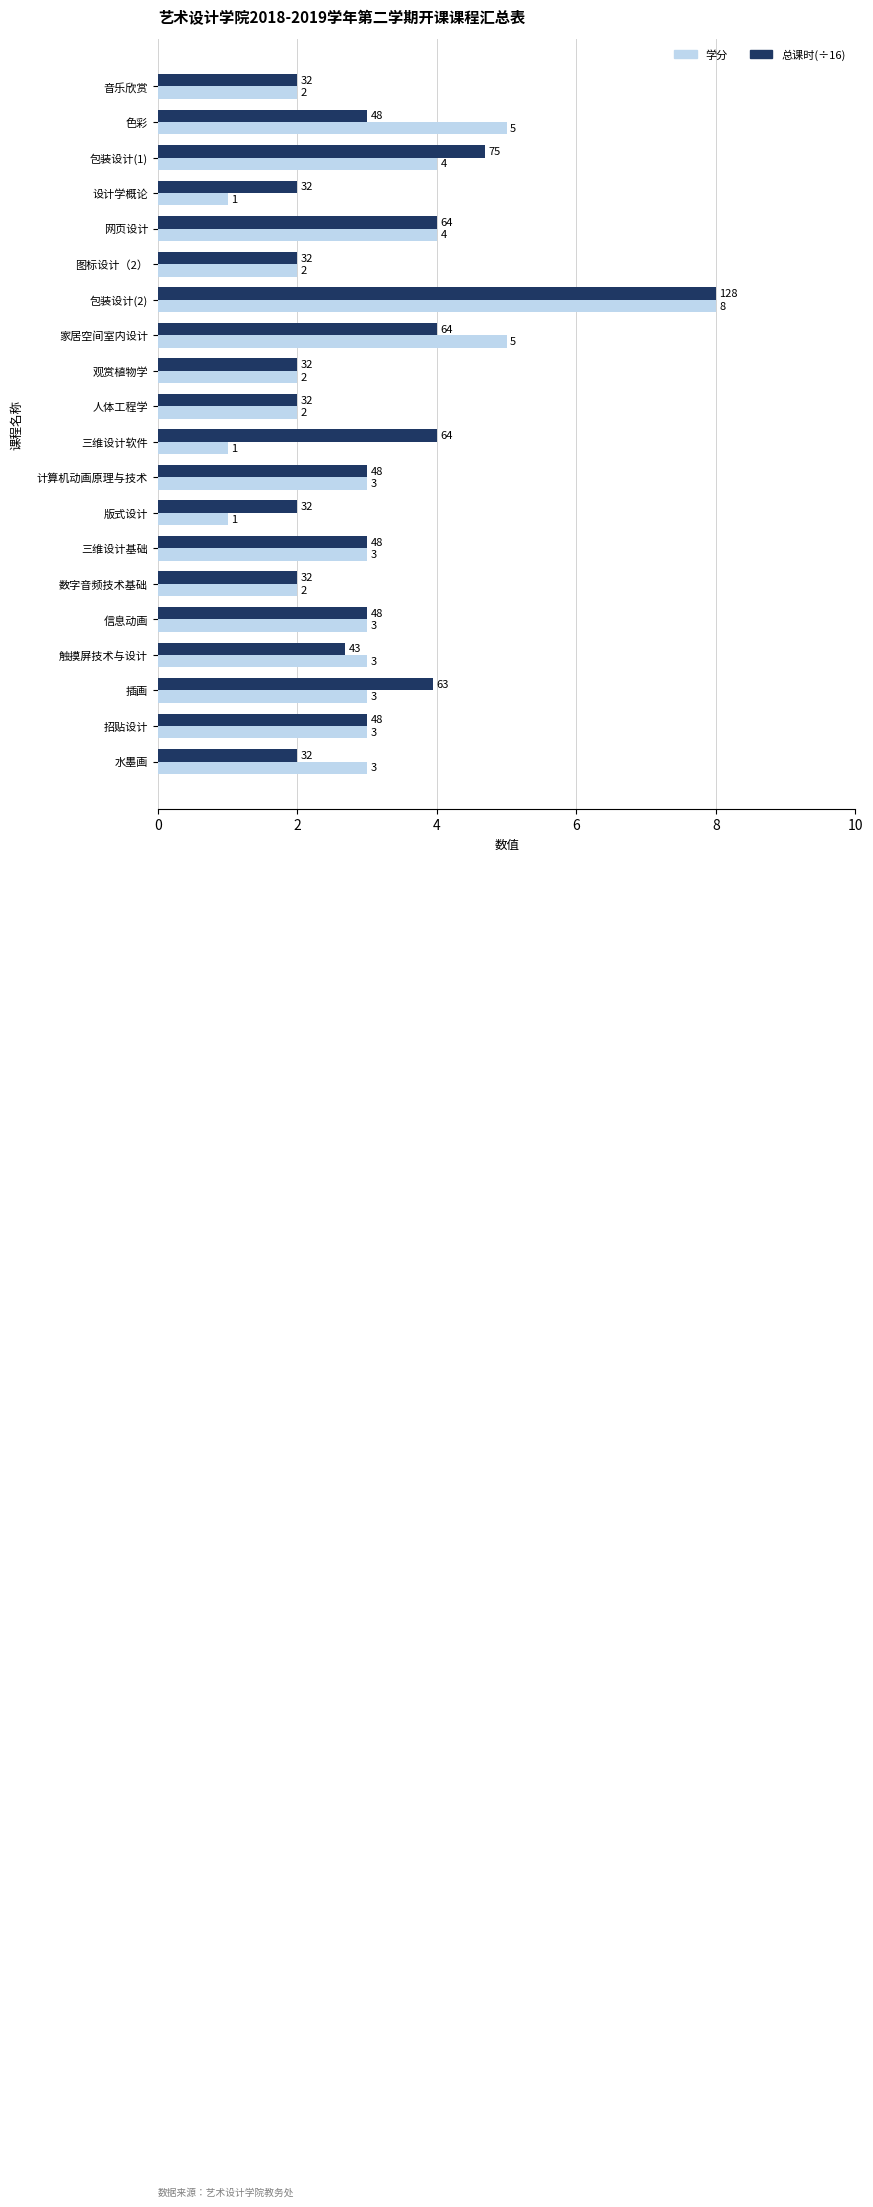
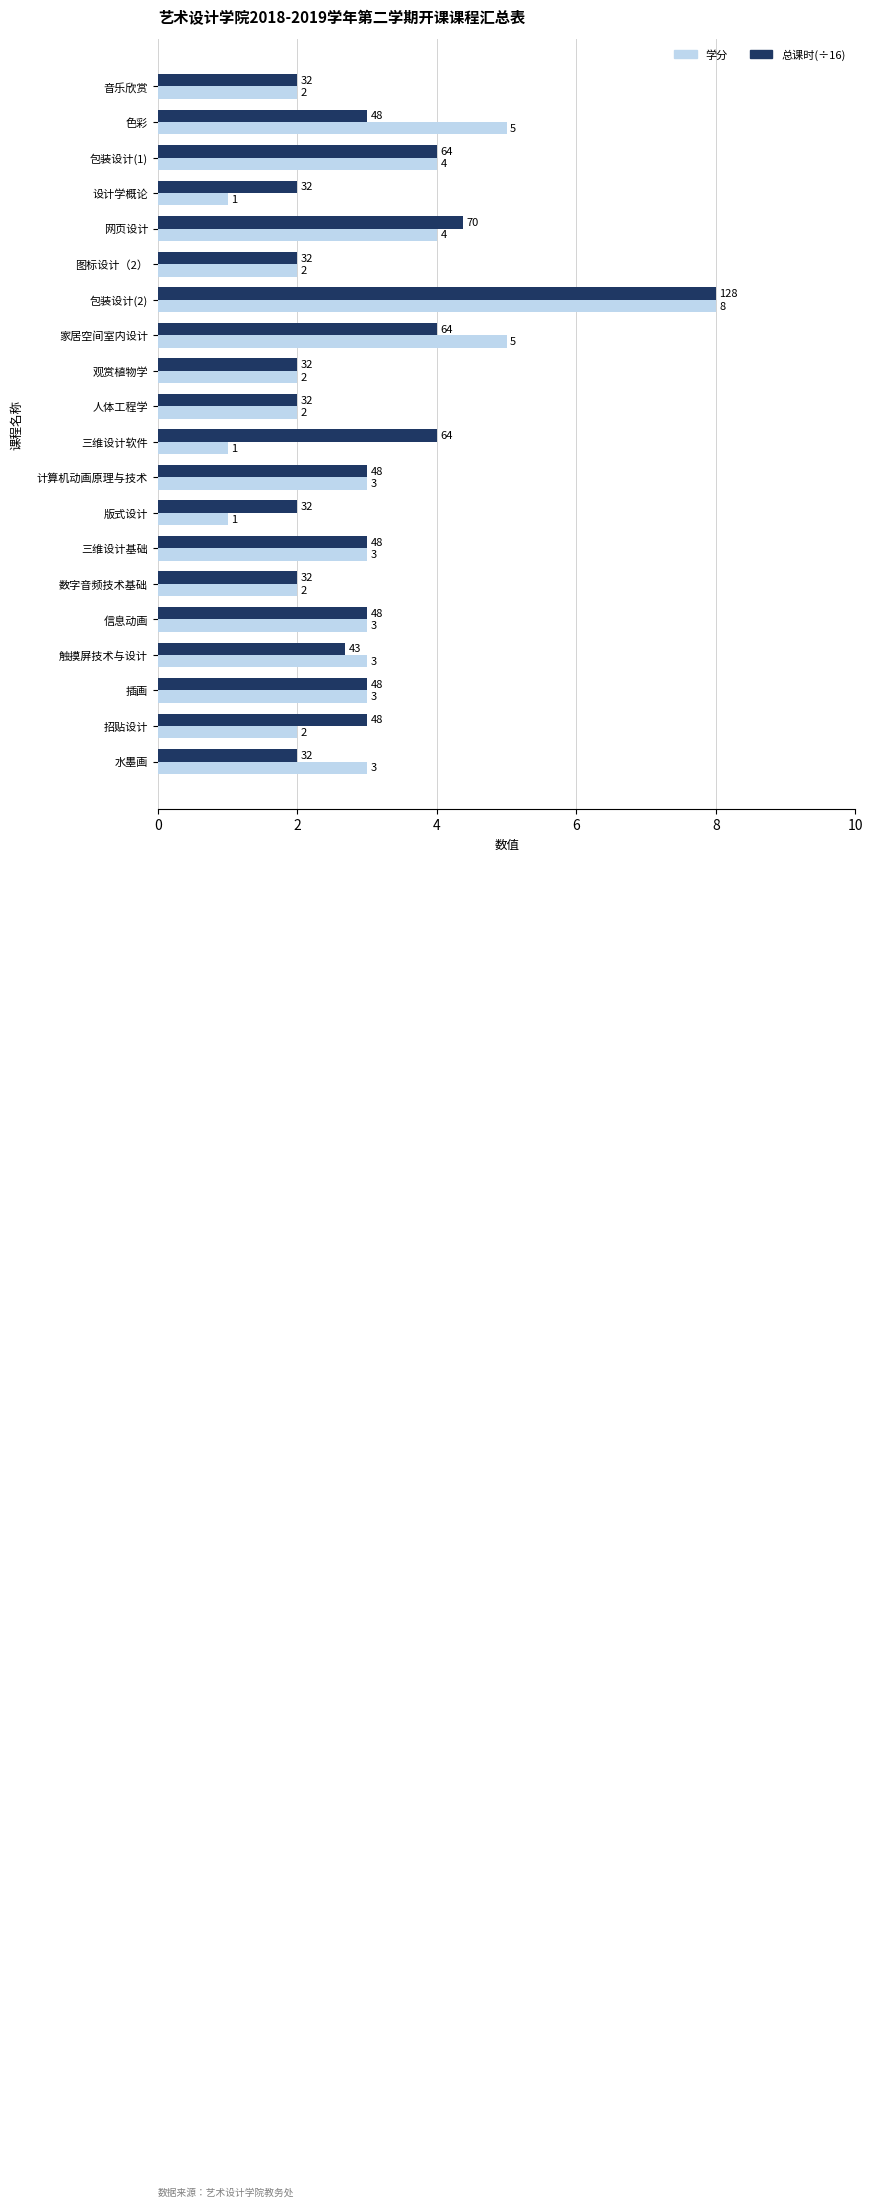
  {
    "学分": {
      "音乐欣赏": 2,
      "色彩": 5,
      "包装设计(1)": 4,
      "设计学概论": 1,
      "网页设计": 4,
      "图标设计（2）": 2,
      "包装设计(2)": 8,
      "家居空间室内设计": 5,
      "观赏植物学": 2,
      "人体工程学": 2,
      "三维设计软件": 1,
      "计算机动画原理与技术": 3,
      "版式设计": 1,
      "三维设计基础": 3,
      "数字音频技术基础": 2,
      "信息动画": 3,
      "触摸屏技术与设计": 3,
      "插画": 3,
-     "招贴设计": 3,
+     "招贴设计": 2,
      "水墨画": 3
    },
    "总课时(÷16)": {
-     "包装设计(1)": 75,
-     "网页设计": 64,
-     "插画": 63
+     "包装设计(1)": 64,
+     "网页设计": 70,
+     "插画": 48
    }
  }
